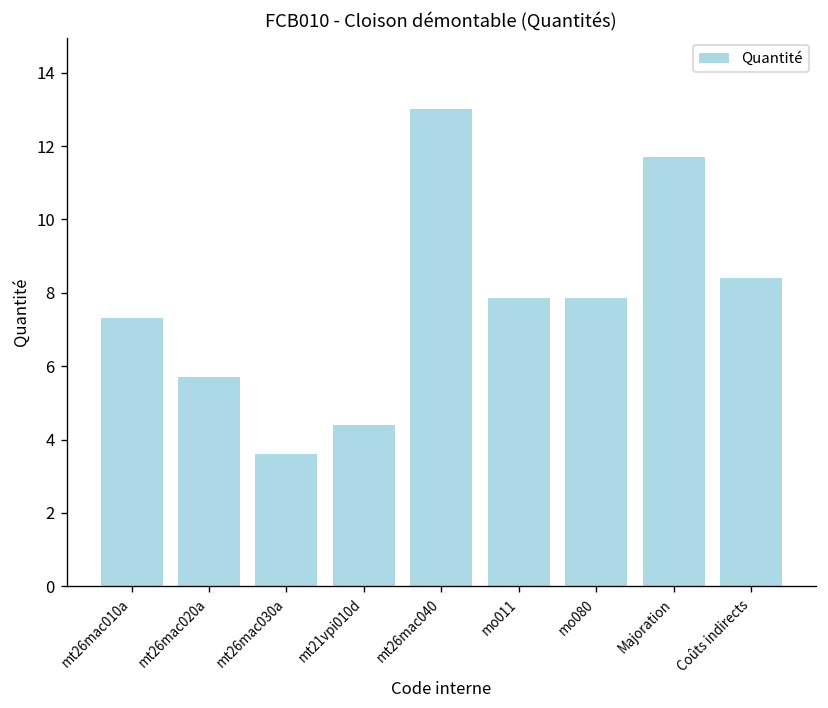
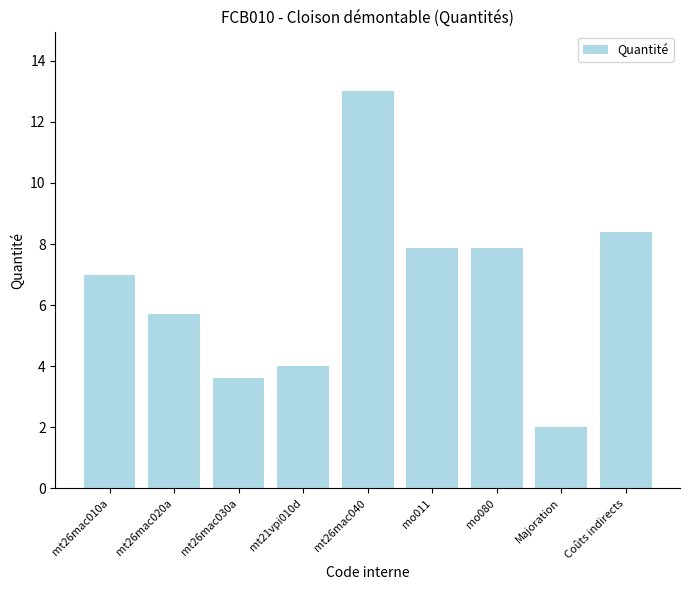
  {
-   "mt26mac010a": 7.3,
+   "mt26mac010a": 7.0,
    "mt26mac020a": 5.7,
    "mt26mac030a": 3.6,
-   "mt21vpi010d": 4.4,
+   "mt21vpi010d": 4.0,
    "mt26mac040": 13.0,
    "mo011": 7.9,
    "mo080": 7.9,
-   "Majoration": 11.7,
+   "Majoration": 2.0,
    "Coûts indirects": 8.4
  }
